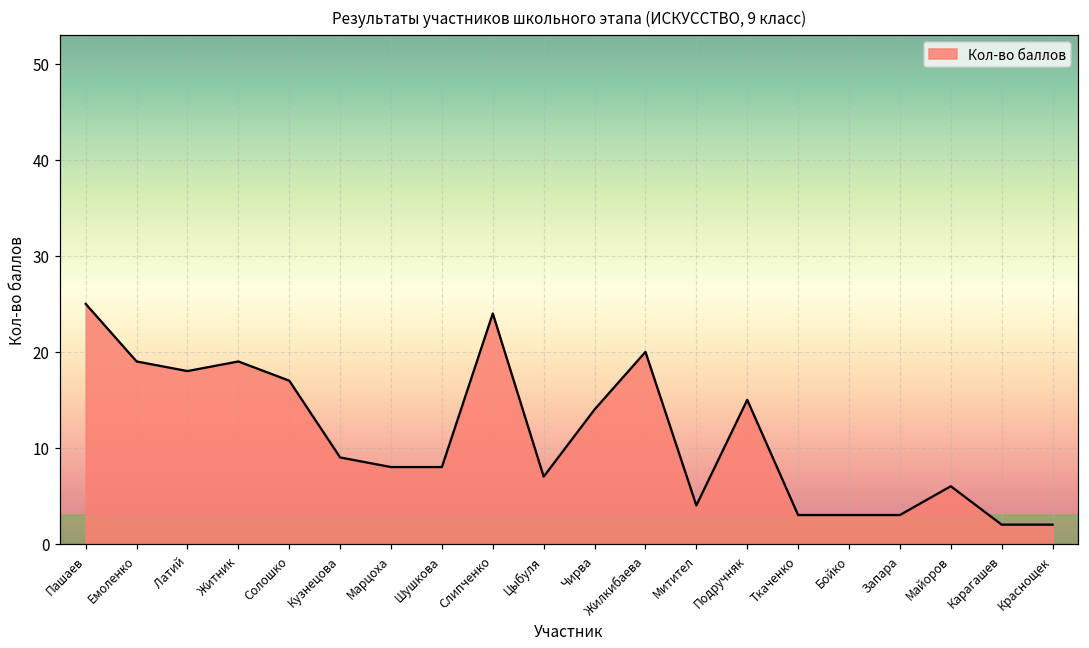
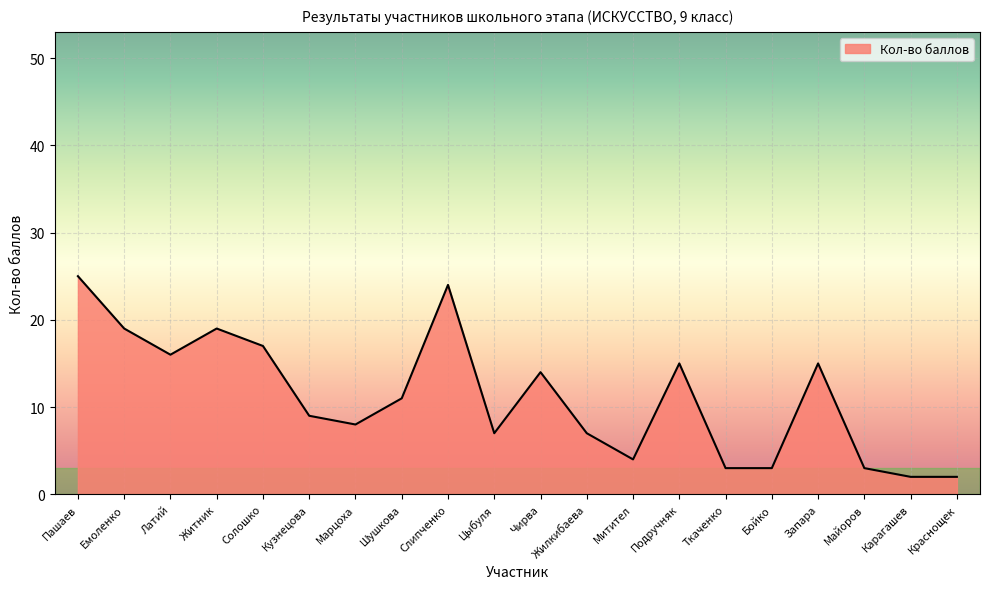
  {
    "Пашаев": 25,
    "Емоленко": 19,
-   "Латий": 18,
+   "Латий": 16,
    "Житник": 19,
    "Солошко": 17,
    "Кузнецова": 9,
    "Марцоха": 8,
-   "Шушкова": 8,
+   "Шушкова": 11,
    "Слипченко": 24,
    "Цыбуля": 7,
    "Чирва": 14,
-   "Жилкибаева": 20,
+   "Жилкибаева": 7,
    "Митител": 4,
    "Подручняк": 15,
    "Ткаченко": 3,
    "Бойко": 3,
-   "Запара": 3,
-   "Майоров": 6,
+   "Запара": 15,
+   "Майоров": 3,
    "Карагашев": 2,
    "Краснощек": 2
  }
